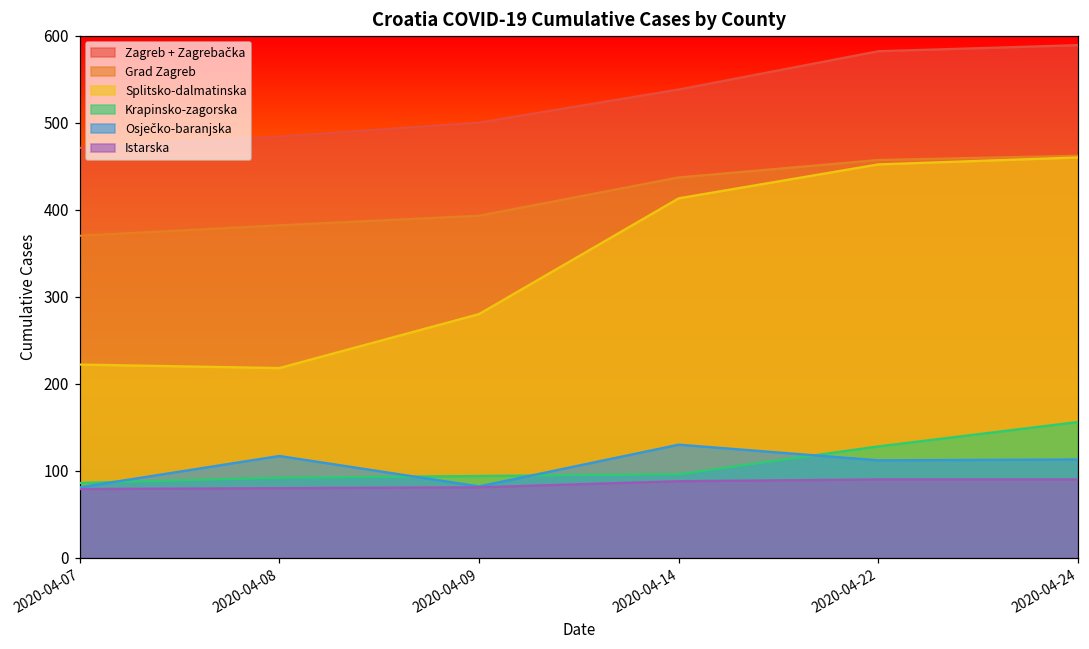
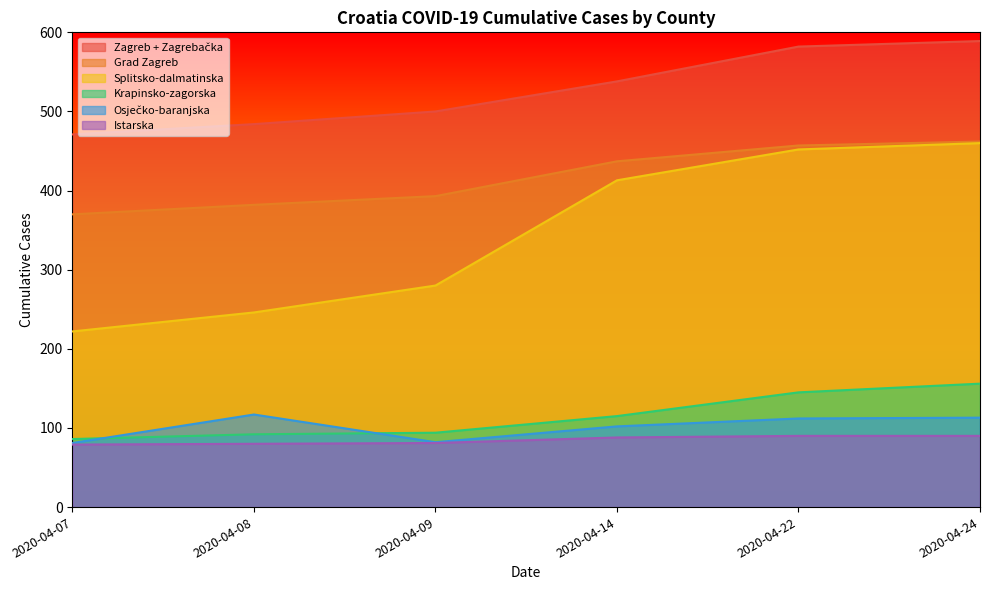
  {
    "Splitsko-dalmatinska": {
      "2020-04-07": 220,
-     "2020-04-08": 220,
+     "2020-04-08": 250,
      "2020-04-09": 280,
      "2020-04-14": 410,
      "2020-04-22": 450
    },
    "Krapinsko-zagorska": {
      "2020-04-07": 90,
      "2020-04-08": 90,
      "2020-04-09": 90,
-     "2020-04-14": 100,
-     "2020-04-22": 130,
+     "2020-04-14": 120,
+     "2020-04-22": 150,
      "2020-04-24": 160
    },
    "Osječko-baranjska": {
      "2020-04-08": 120,
-     "2020-04-14": 130,
+     "2020-04-14": 100,
      "2020-04-22": 110,
      "2020-04-24": 110
    },
    "Istarska": {
      "2020-04-08": 80,
      "2020-04-14": 90,
      "2020-04-22": 90,
      "2020-04-24": 90
    }
  }
